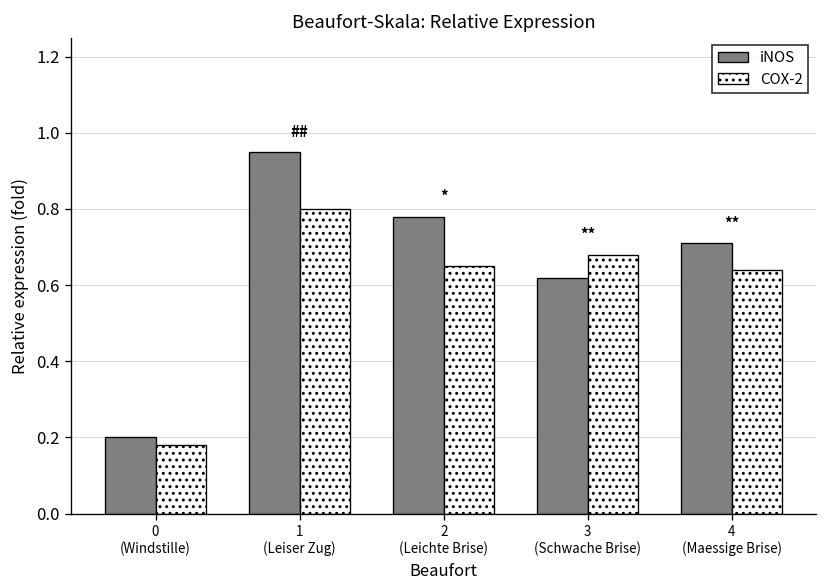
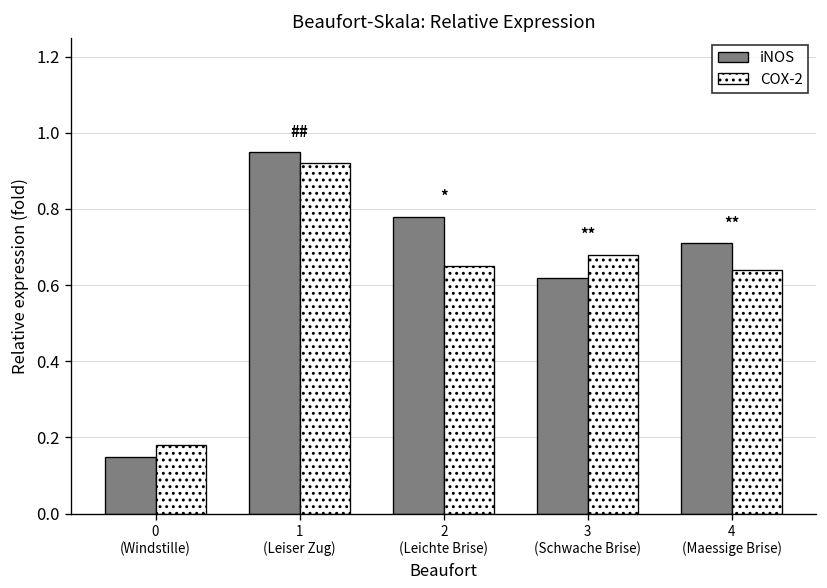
  {
    "iNOS": {
-     "0 (Windstille)": 0.20,
+     "0 (Windstille)": 0.15,
      "1 (Leiser Zug)": 0.95,
      "2 (Leichte Brise)": 0.78,
      "3 (Schwache Brise)": 0.62,
      "4 (Maessige Brise)": 0.71
    },
    "COX-2": {
      "0 (Windstille)": 0.18,
-     "1 (Leiser Zug)": 0.80,
+     "1 (Leiser Zug)": 0.92,
      "2 (Leichte Brise)": 0.65,
      "3 (Schwache Brise)": 0.68,
      "4 (Maessige Brise)": 0.64
    }
  }
